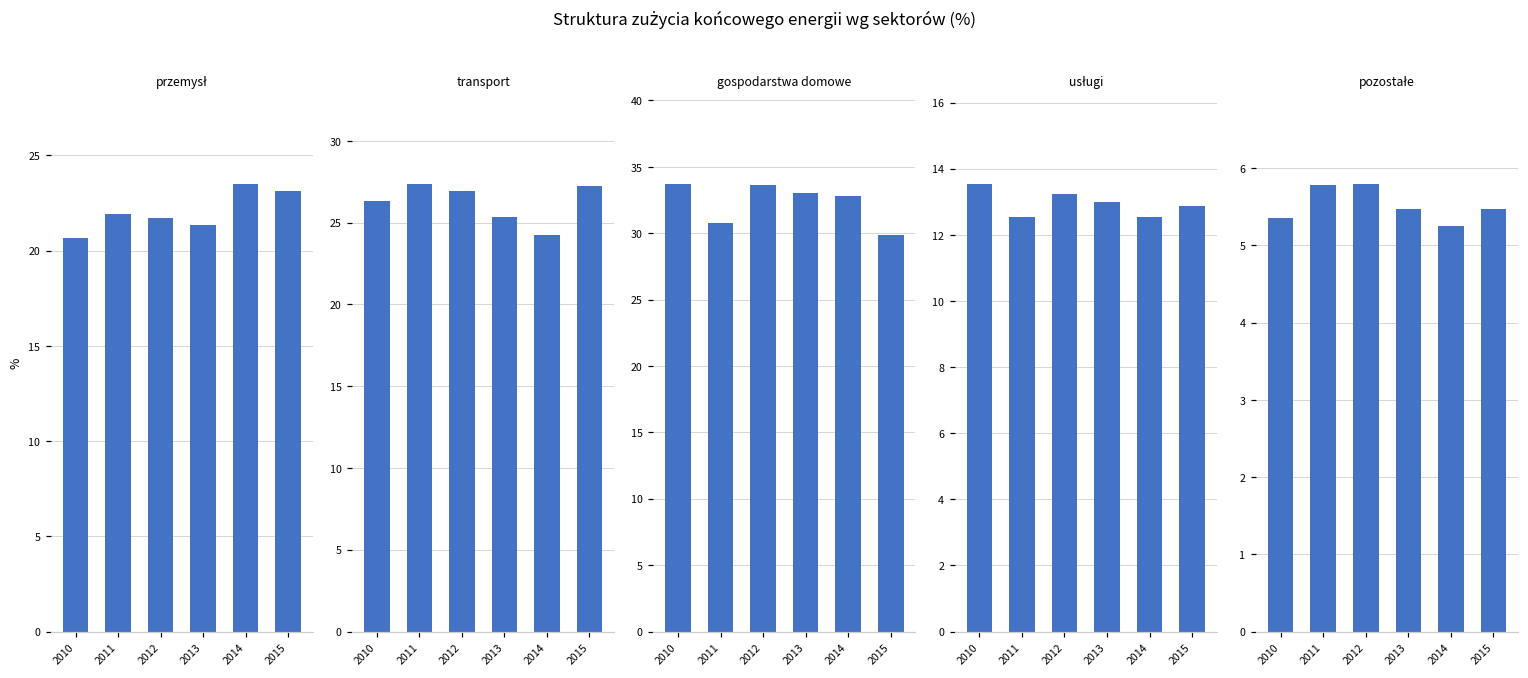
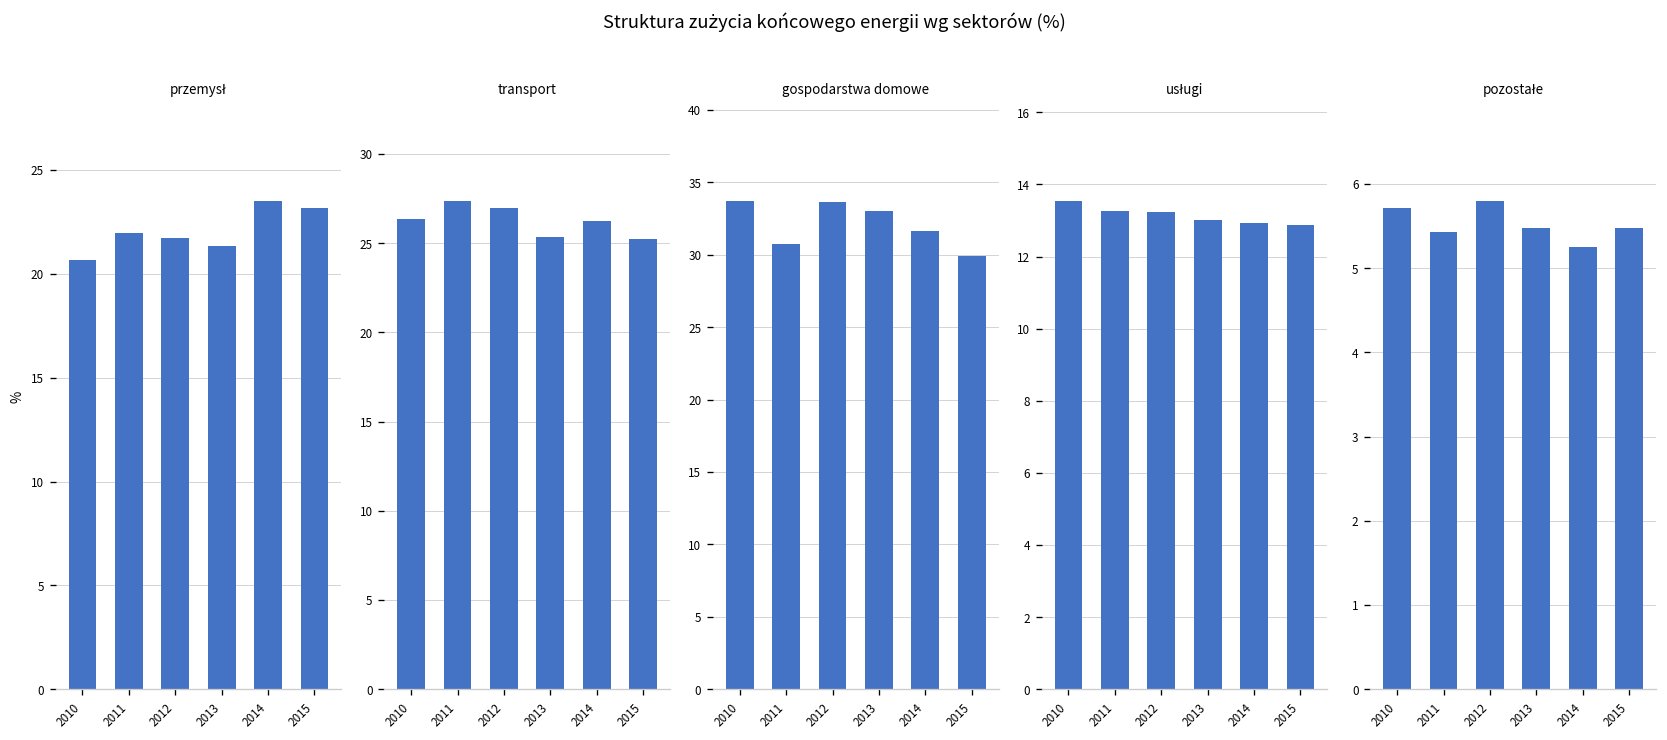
  {
    "przemysł": {
      "2010": 20.7,
      "2011": 21.9,
      "2012": 21.7,
      "2013": 21.4,
      "2014": 23.5,
      "2015": 23.2
    },
    "transport": {
      "2010": 26.3,
      "2011": 27.4,
      "2012": 27.0,
      "2013": 25.4,
-     "2014": 24.2,
-     "2015": 27.2
+     "2014": 26.3,
+     "2015": 25.2
    },
    "gospodarstwa domowe": {
      "2010": 33.7,
      "2011": 30.8,
      "2012": 33.6,
      "2013": 33.0,
-     "2014": 32.8,
+     "2014": 31.6,
      "2015": 29.9
    },
    "usługi": {
      "2010": 13.5,
-     "2011": 12.5,
+     "2011": 13.3,
      "2012": 13.2,
      "2013": 13.0,
-     "2014": 12.6,
+     "2014": 12.9,
      "2015": 12.9
    },
    "pozostałe": {
-     "2010": 5.4,
-     "2011": 5.8,
+     "2010": 5.7,
+     "2011": 5.4,
      "2012": 5.8,
      "2013": 5.5,
      "2014": 5.3,
      "2015": 5.5
    }
  }
